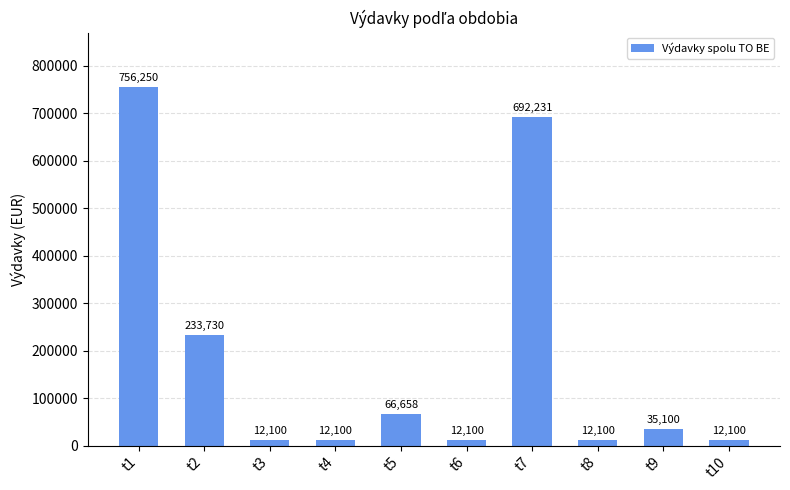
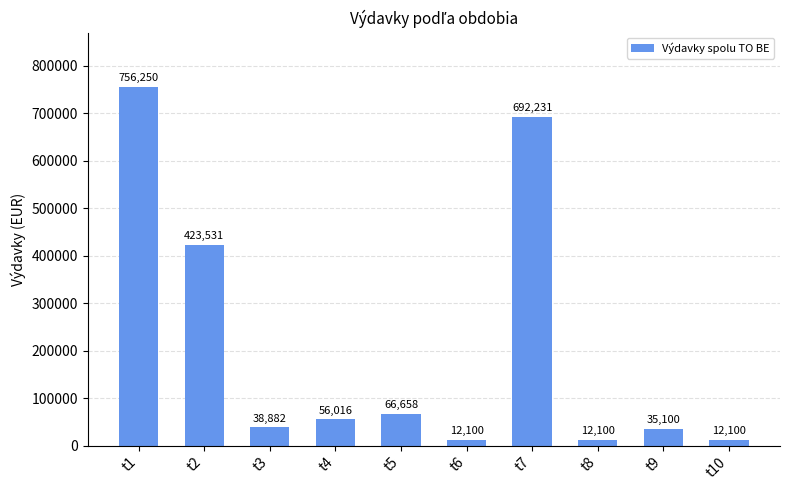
  {
    "t1": "756,250",
-   "t2": "233,730",
-   "t3": "12,100",
-   "t4": "12,100",
+   "t2": "423,531",
+   "t3": "38,882",
+   "t4": "56,016",
    "t5": "66,658",
    "t6": "12,100",
    "t7": "692,231",
    "t8": "12,100",
    "t9": "35,100",
    "t10": "12,100"
  }
